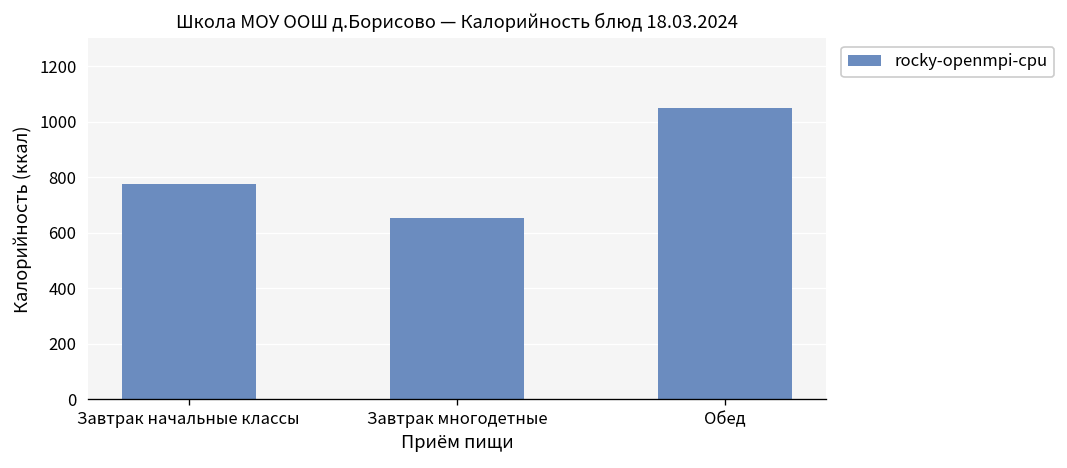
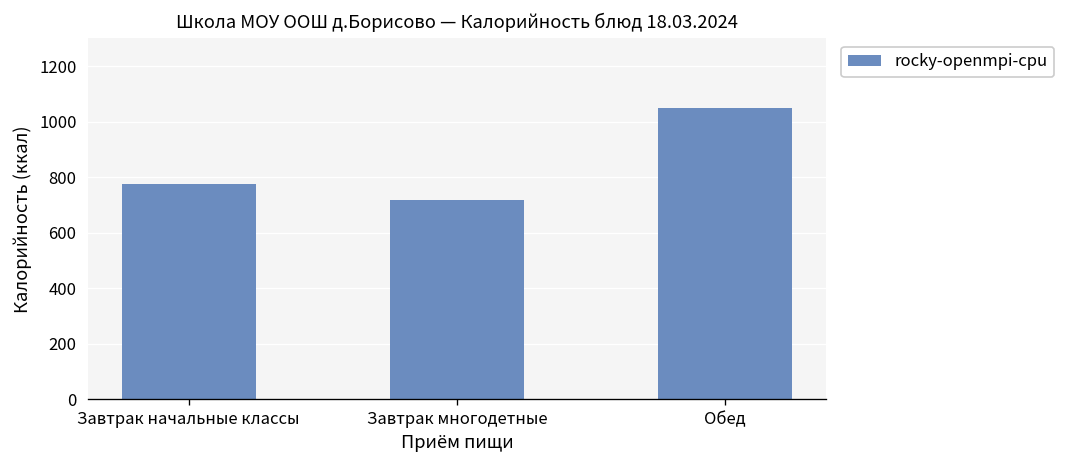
  {
    "Завтрак начальные классы": 770,
-   "Завтрак многодетные": 650,
+   "Завтрак многодетные": 720,
    "Обед": 1050
  }
